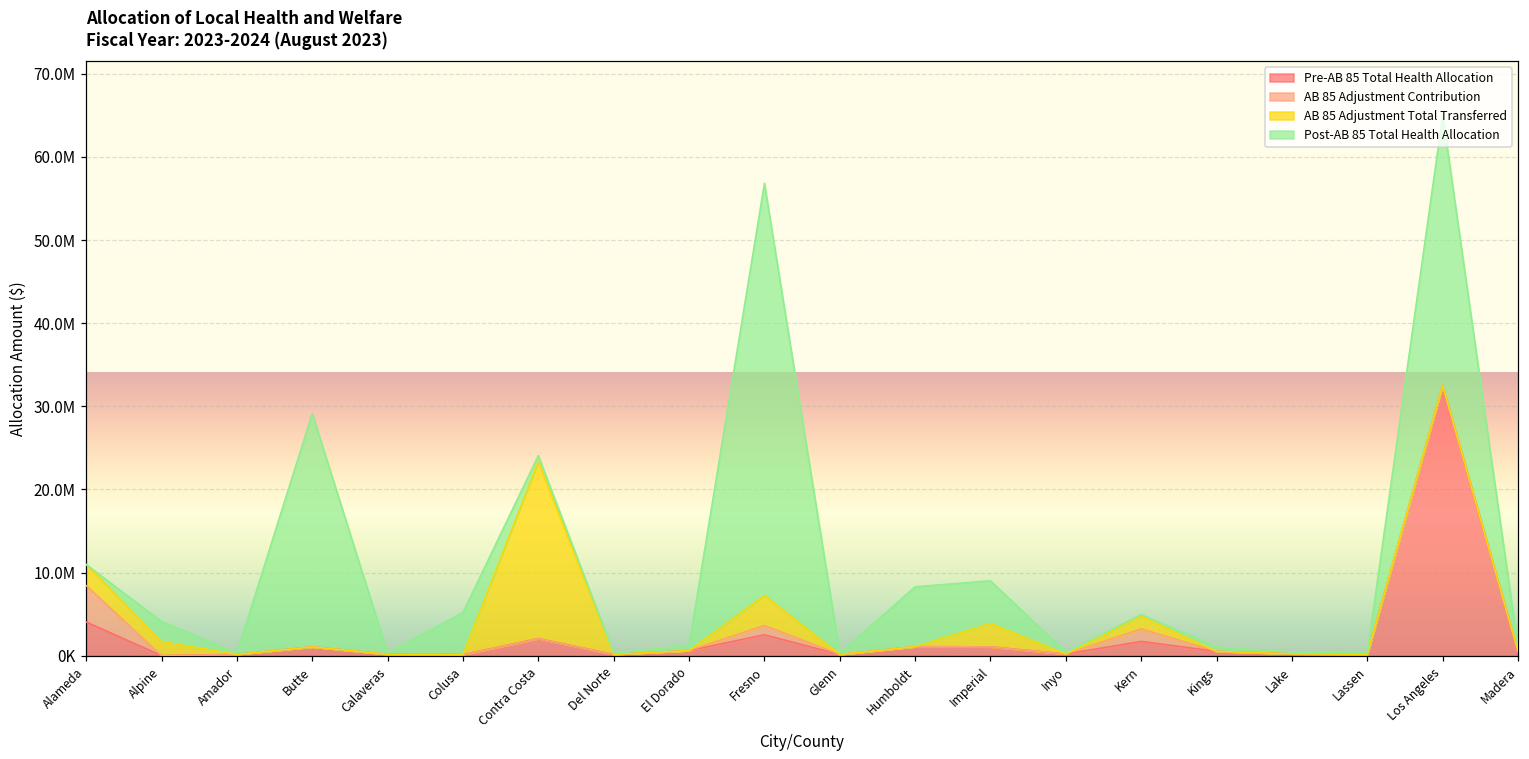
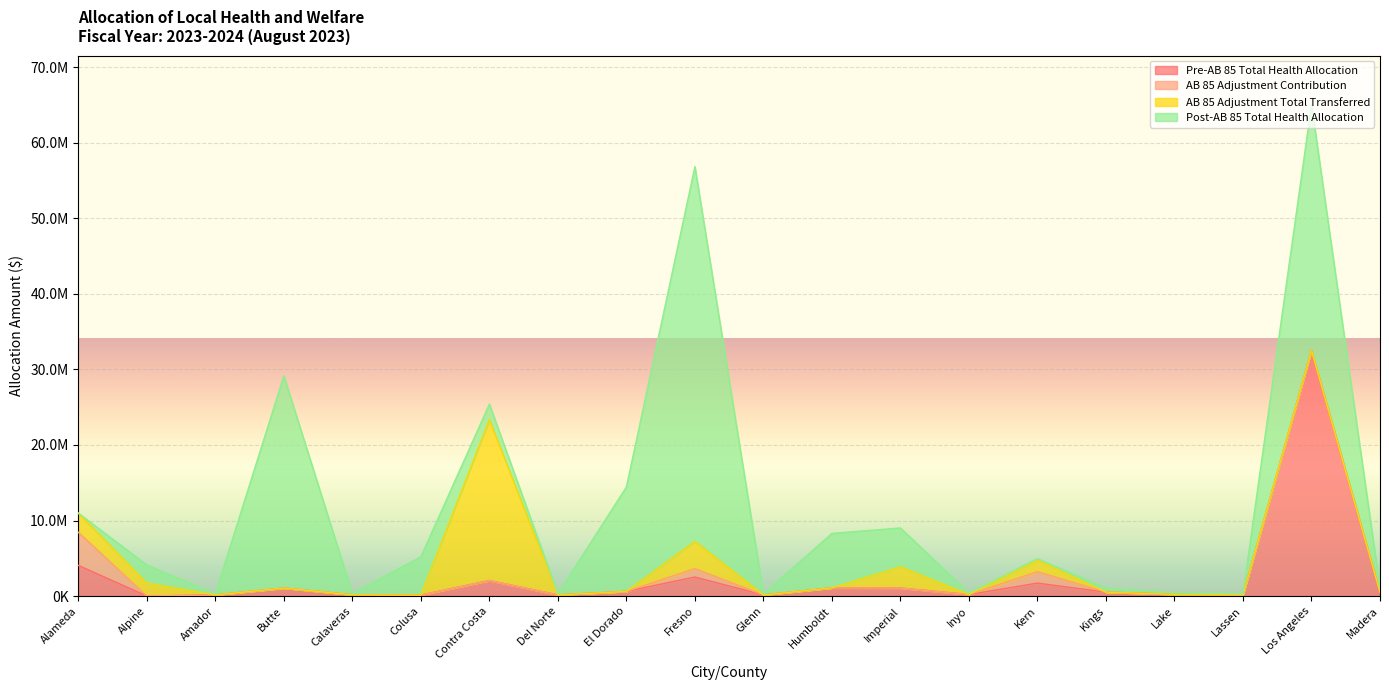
  {
    "AB 85 Adjustment Total Transferred": {
      "Alpine": 2000000,
      "Contra Costa": 21000000,
      "Fresno": 4000000,
      "Imperial": 3000000
    },
    "Post-AB 85 Total Health Allocation": {
      "Alpine": 2000000,
      "Butte": 28000000,
      "Colusa": 5000000,
-     "Contra Costa": 1000000,
-     "El Dorado": 1000000,
+     "Contra Costa": 2000000,
+     "El Dorado": 14000000,
      "Fresno": 50000000,
      "Humboldt": 7000000,
      "Imperial": 5000000,
      "Kings": 1000000,
      "Madera": 1000000
    }
  }
